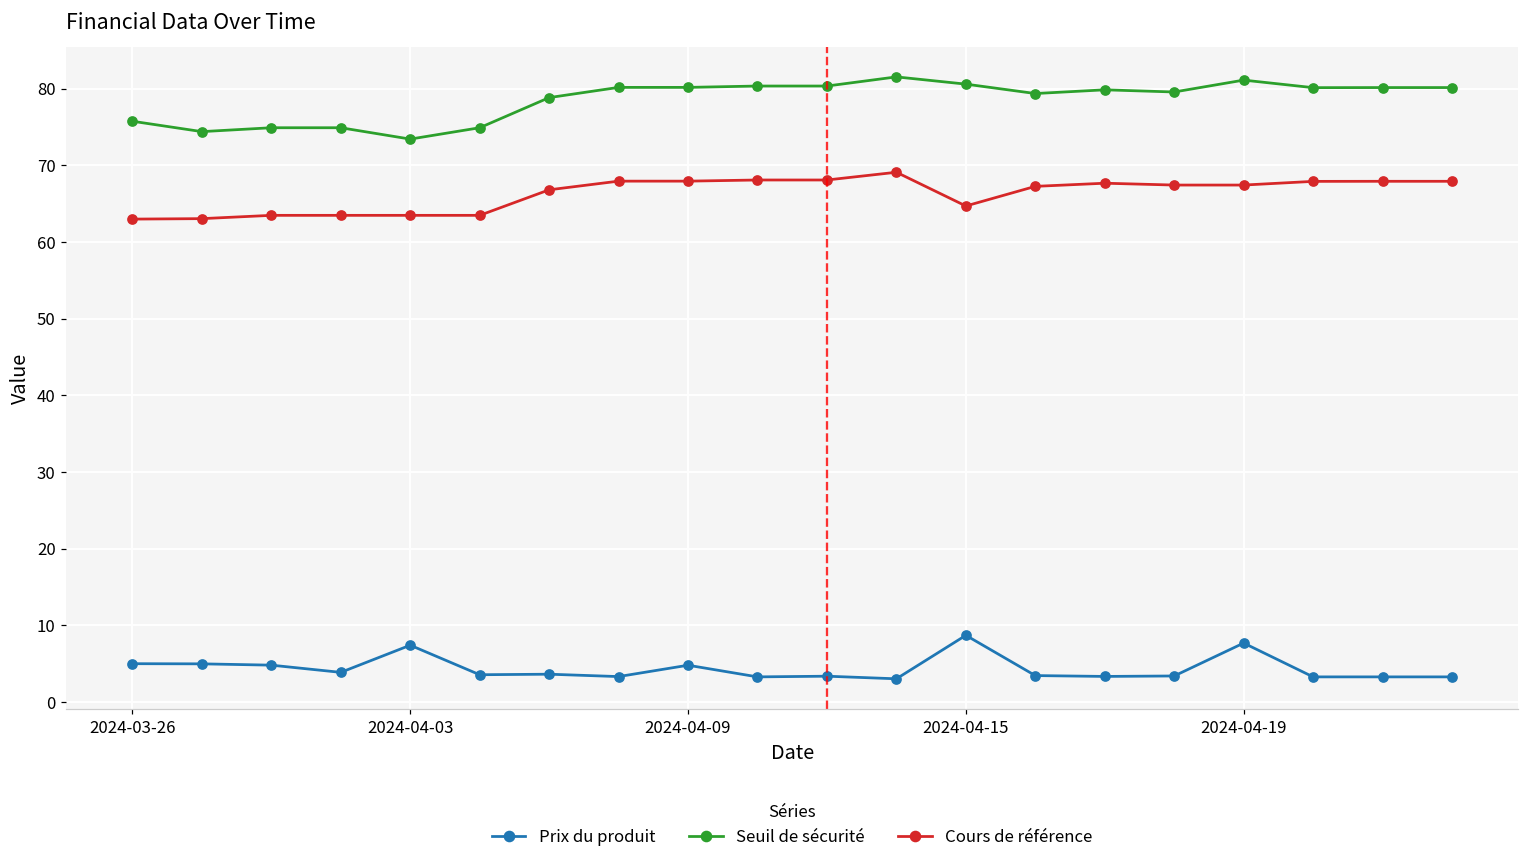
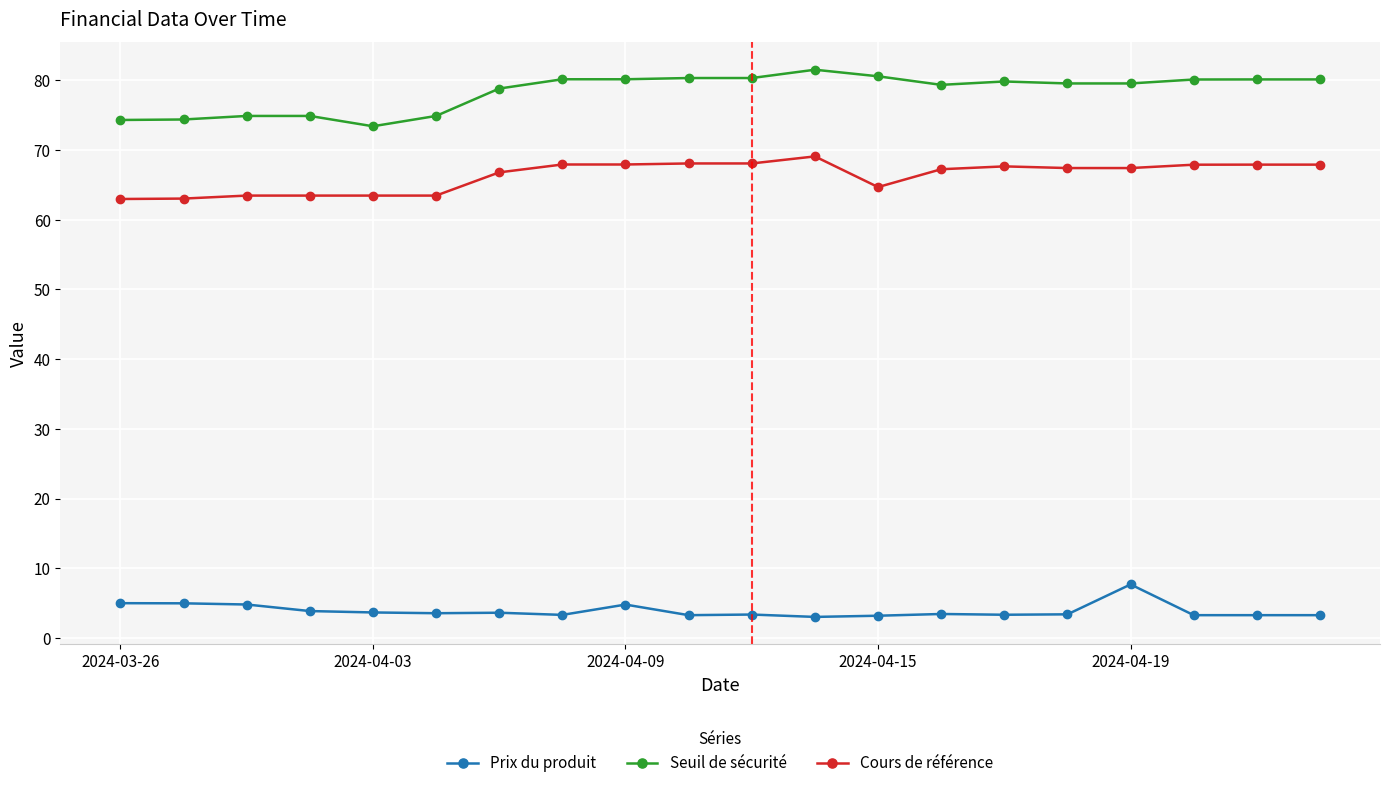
  {
    "Prix du produit": {
      "2024-03-26": 5,
-     "2024-04-03": 7,
+     "2024-04-03": 4,
      "2024-04-09": 5,
-     "2024-04-15": 9,
+     "2024-04-15": 3,
      "2024-04-19": 8
    },
    "Seuil de sécurité": {
-     "2024-03-26": 76,
+     "2024-03-26": 74,
      "2024-04-03": 73,
      "2024-04-09": 80,
      "2024-04-15": 81,
-     "2024-04-19": 81
+     "2024-04-19": 80
    },
    "Cours de référence": {
      "2024-03-26": 63,
      "2024-04-03": 63,
      "2024-04-09": 68,
      "2024-04-15": 65,
      "2024-04-19": 67
    }
  }
